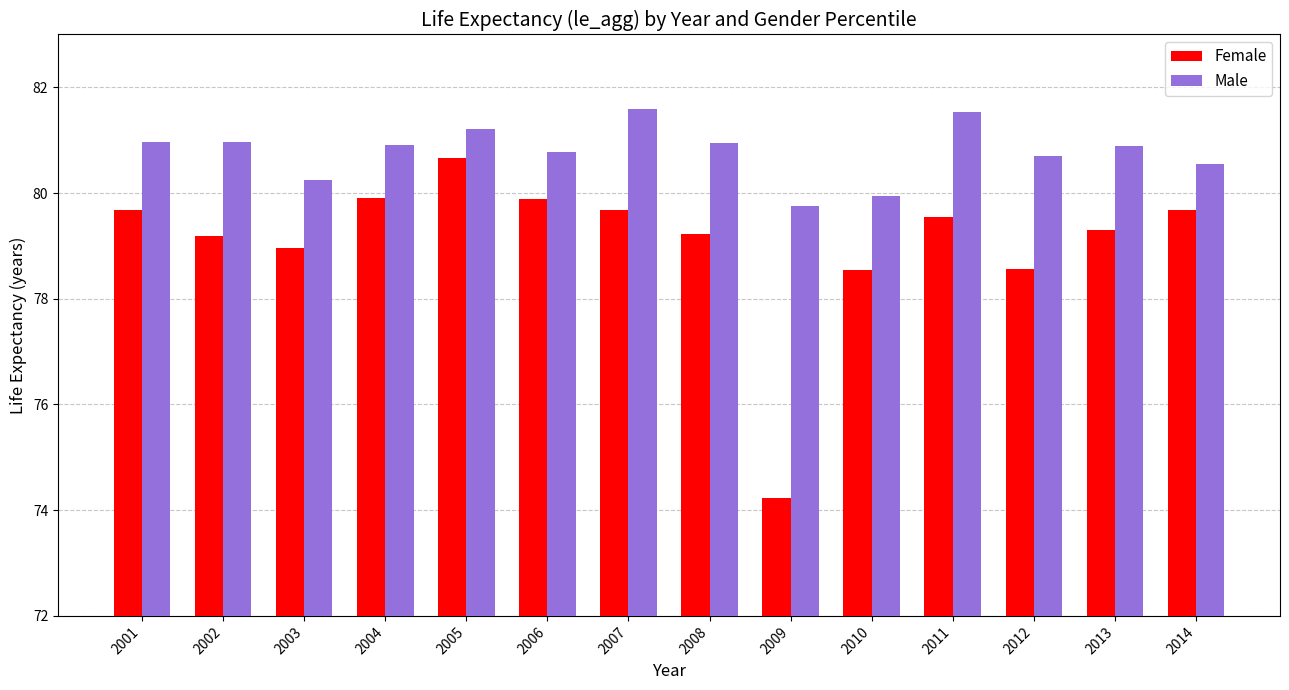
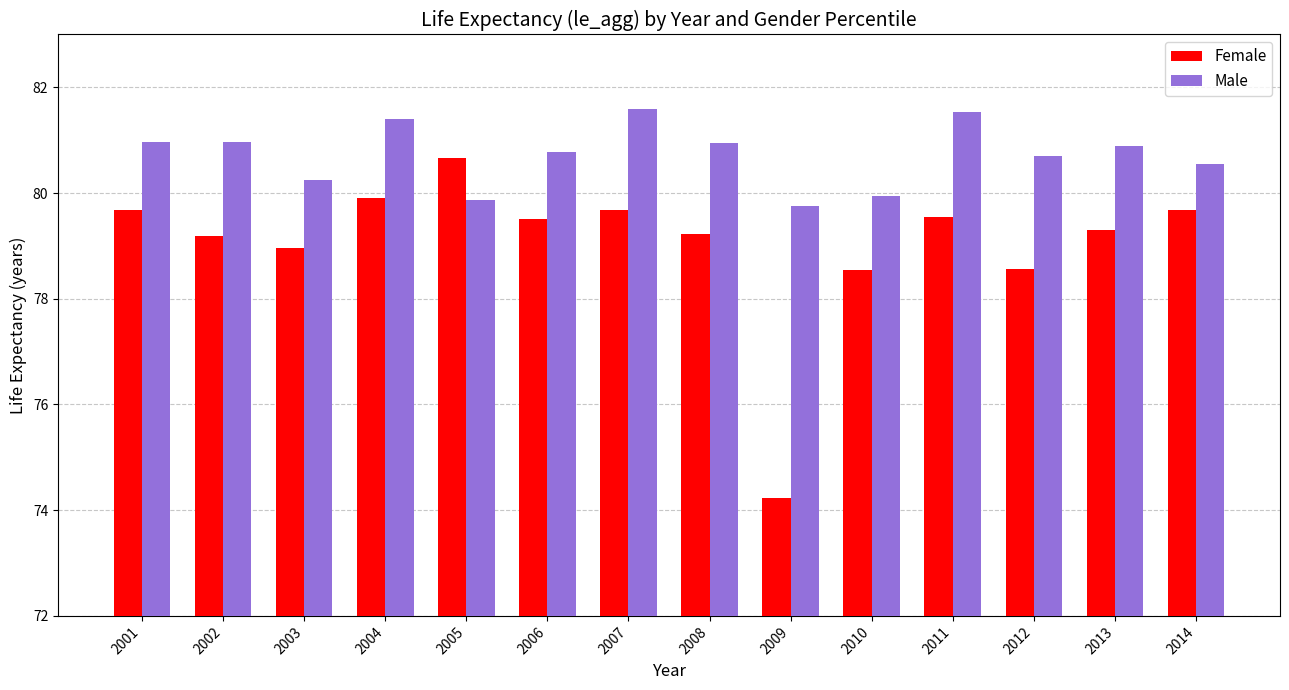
  {
    "Female": {
      "2001": 79.7,
      "2002": 79.2,
      "2003": 79.0,
      "2004": 79.9,
      "2005": 80.7,
-     "2006": 79.9,
+     "2006": 79.5,
      "2007": 79.7,
      "2008": 79.2,
      "2009": 74.2,
      "2010": 78.5,
      "2011": 79.6,
      "2012": 78.6,
      "2013": 79.3,
      "2014": 79.7
    },
    "Male": {
      "2001": 81.0,
      "2002": 81.0,
      "2003": 80.3,
-     "2004": 80.9,
-     "2005": 81.2,
+     "2004": 81.4,
+     "2005": 79.9,
      "2006": 80.8,
      "2007": 81.6,
      "2008": 80.9,
      "2009": 79.8,
      "2010": 79.9,
      "2011": 81.5,
      "2012": 80.7,
      "2013": 80.9,
      "2014": 80.6
    }
  }
